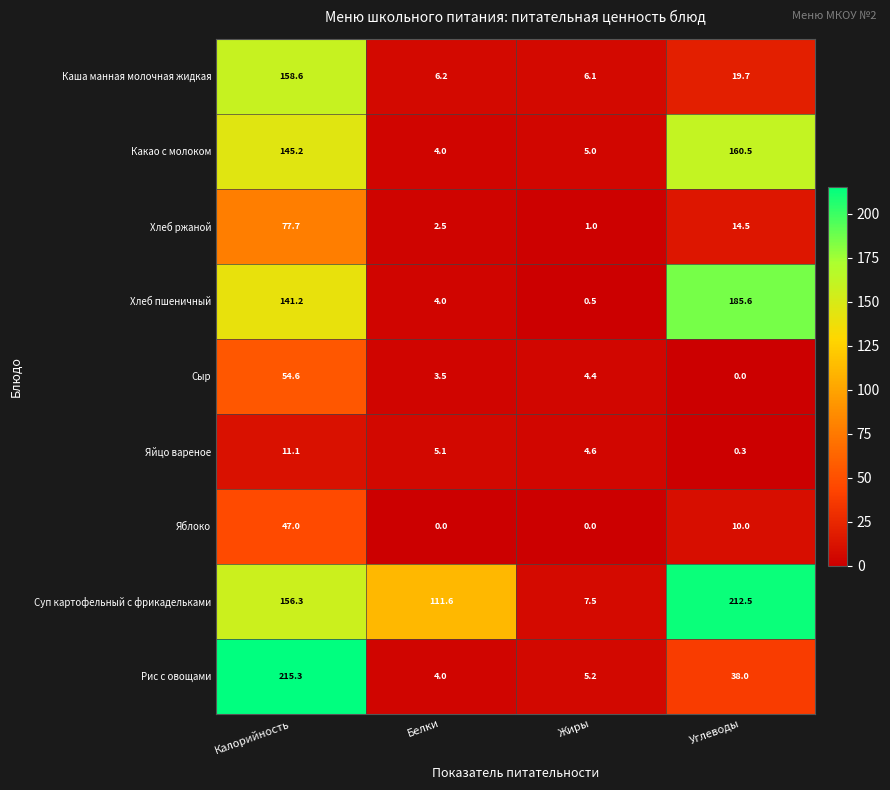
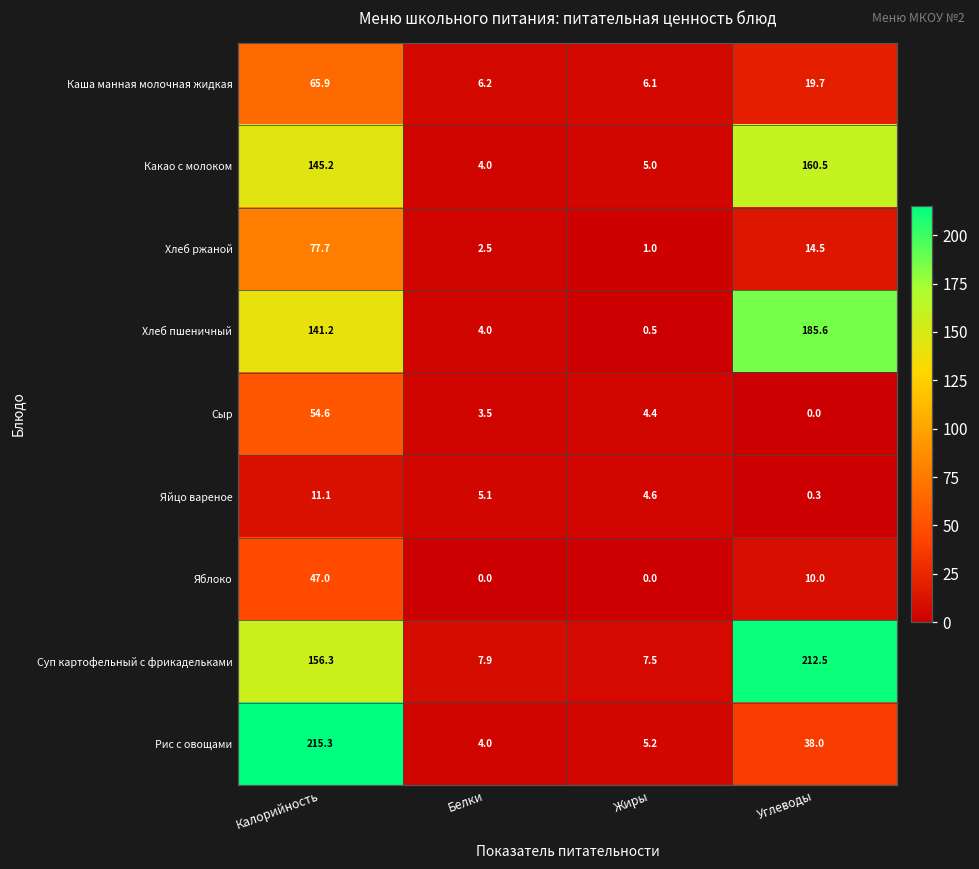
  {
    "Каша манная молочная жидкая": {
-     "Калорийность": 158.6,
+     "Калорийность": 65.9,
      "Белки": 6.2,
      "Жиры": 6.1,
      "Углеводы": 19.7
    },
    "Какао с молоком": {
      "Калорийность": 145.2,
      "Белки": 4.0,
      "Жиры": 5.0,
      "Углеводы": 160.5
    },
    "Хлеб ржаной": {
      "Калорийность": 77.7,
      "Белки": 2.5,
      "Жиры": 1.0,
      "Углеводы": 14.5
    },
    "Хлеб пшеничный": {
      "Калорийность": 141.2,
      "Белки": 4.0,
      "Жиры": 0.5,
      "Углеводы": 185.6
    },
    "Сыр": {
      "Калорийность": 54.6,
      "Белки": 3.5,
      "Жиры": 4.4,
      "Углеводы": 0.0
    },
    "Яйцо вареное": {
      "Калорийность": 11.1,
      "Белки": 5.1,
      "Жиры": 4.6,
      "Углеводы": 0.3
    },
    "Яблоко": {
      "Калорийность": 47.0,
      "Белки": 0.0,
      "Жиры": 0.0,
      "Углеводы": 10.0
    },
    "Суп картофельный с фрикадельками": {
      "Калорийность": 156.3,
-     "Белки": 111.6,
+     "Белки": 7.9,
      "Жиры": 7.5,
      "Углеводы": 212.5
    },
    "Рис с овощами": {
      "Калорийность": 215.3,
      "Белки": 4.0,
      "Жиры": 5.2,
      "Углеводы": 38.0
    }
  }
